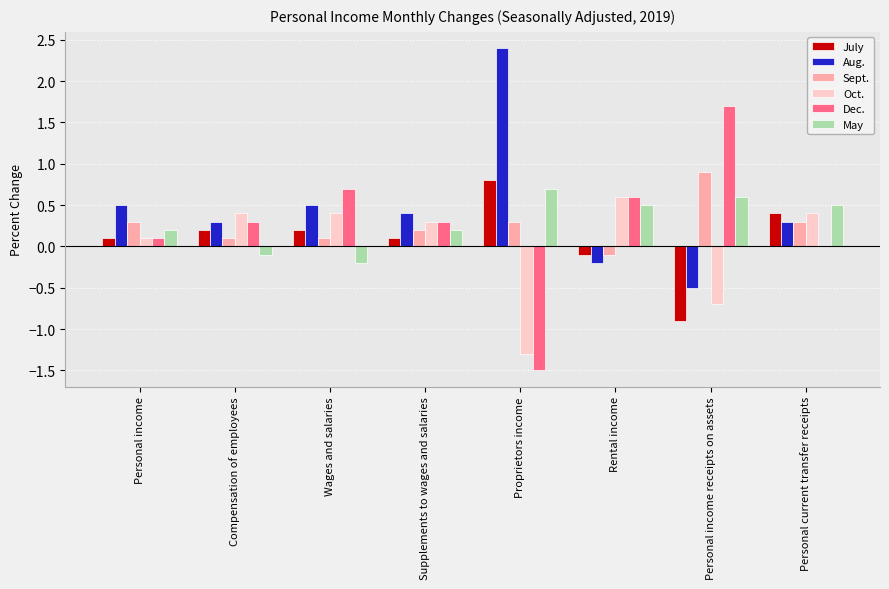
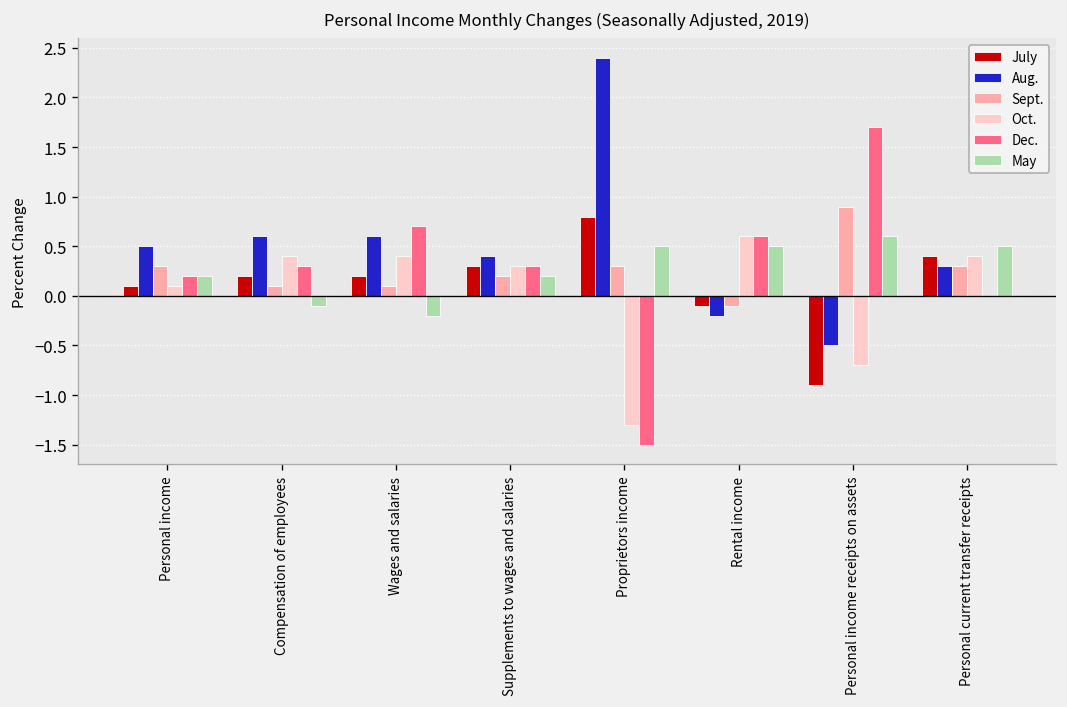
  {
    "July": {
      "Personal income": 0.1,
      "Compensation of employees": 0.2,
      "Wages and salaries": 0.2,
-     "Supplements to wages and salaries": 0.1,
+     "Supplements to wages and salaries": 0.3,
      "Proprietors income": 0.8,
      "Rental income": -0.1,
      "Personal income receipts on assets": -0.9,
      "Personal current transfer receipts": 0.4
    },
    "Aug.": {
      "Personal income": 0.5,
-     "Compensation of employees": 0.3,
-     "Wages and salaries": 0.5,
+     "Compensation of employees": 0.6,
+     "Wages and salaries": 0.6,
      "Supplements to wages and salaries": 0.4,
      "Proprietors income": 2.4,
      "Rental income": -0.2,
      "Personal income receipts on assets": -0.5,
      "Personal current transfer receipts": 0.3
    },
    "Dec.": {
-     "Personal income": 0.1,
+     "Personal income": 0.2,
      "Compensation of employees": 0.3,
      "Wages and salaries": 0.7,
      "Supplements to wages and salaries": 0.3,
      "Proprietors income": -1.5,
      "Rental income": 0.6,
      "Personal income receipts on assets": 1.7,
      "Personal current transfer receipts": 0.0
    },
    "May": {
      "Personal income": 0.2,
      "Compensation of employees": -0.1,
      "Wages and salaries": -0.2,
      "Supplements to wages and salaries": 0.2,
-     "Proprietors income": 0.7,
+     "Proprietors income": 0.5,
      "Rental income": 0.5,
      "Personal income receipts on assets": 0.6,
      "Personal current transfer receipts": 0.5
    }
  }
